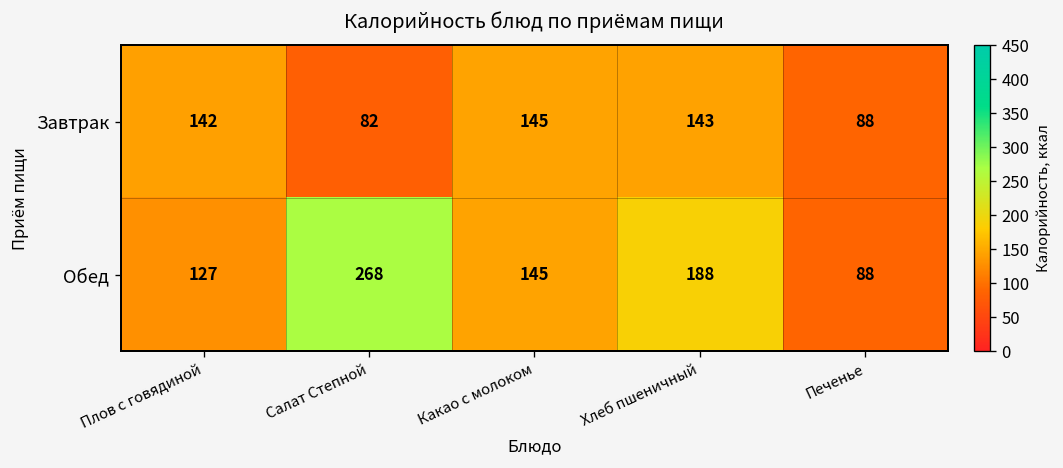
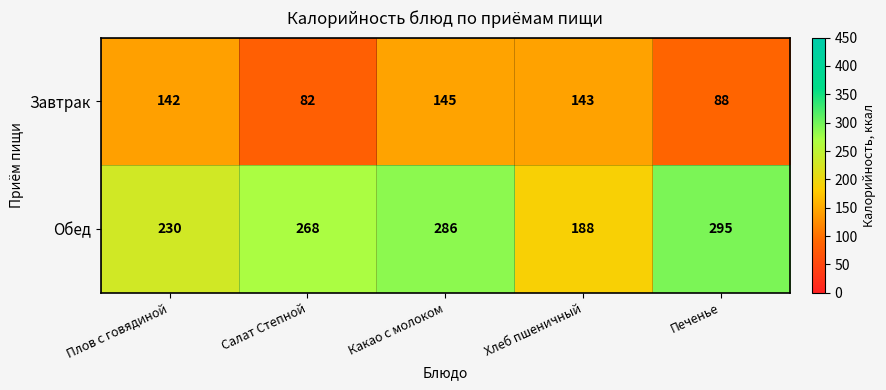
  {
    "Завтрак": {
      "Плов с говядиной": 142,
      "Салат Степной": 82,
      "Какао с молоком": 145,
      "Хлеб пшеничный": 143,
      "Печенье": 88
    },
    "Обед": {
-     "Плов с говядиной": 127,
+     "Плов с говядиной": 230,
      "Салат Степной": 268,
-     "Какао с молоком": 145,
+     "Какао с молоком": 286,
      "Хлеб пшеничный": 188,
-     "Печенье": 88
+     "Печенье": 295
    }
  }
